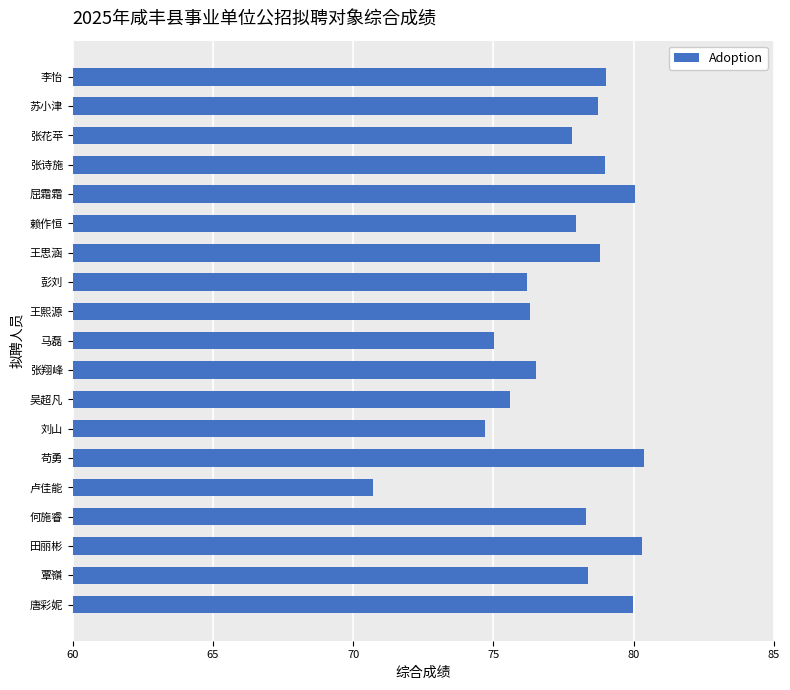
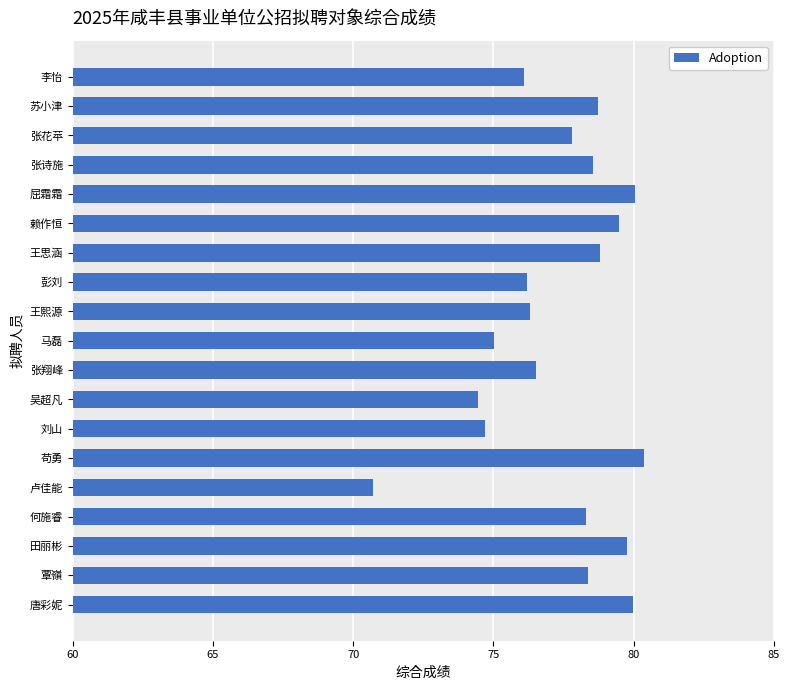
  {
-   "李怡": 79.0,
+   "李怡": 76.1,
    "苏小津": 78.7,
    "张花苹": 77.8,
-   "张诗施": 79.0,
+   "张诗施": 78.5,
    "屈霜霜": 80.0,
-   "赖作恒": 77.9,
+   "赖作恒": 79.5,
    "王思涵": 78.8,
    "彭刘": 76.2,
    "王熙源": 76.3,
    "马磊": 75.0,
    "张翔峰": 76.5,
-   "吴超凡": 75.6,
+   "吴超凡": 74.4,
    "刘山": 74.7,
    "苟勇": 80.4,
    "卢佳能": 70.7,
    "何施睿": 78.3,
-   "田丽彬": 80.3,
+   "田丽彬": 79.8,
    "覃嶺": 78.4,
    "唐彩妮": 80.0
  }
